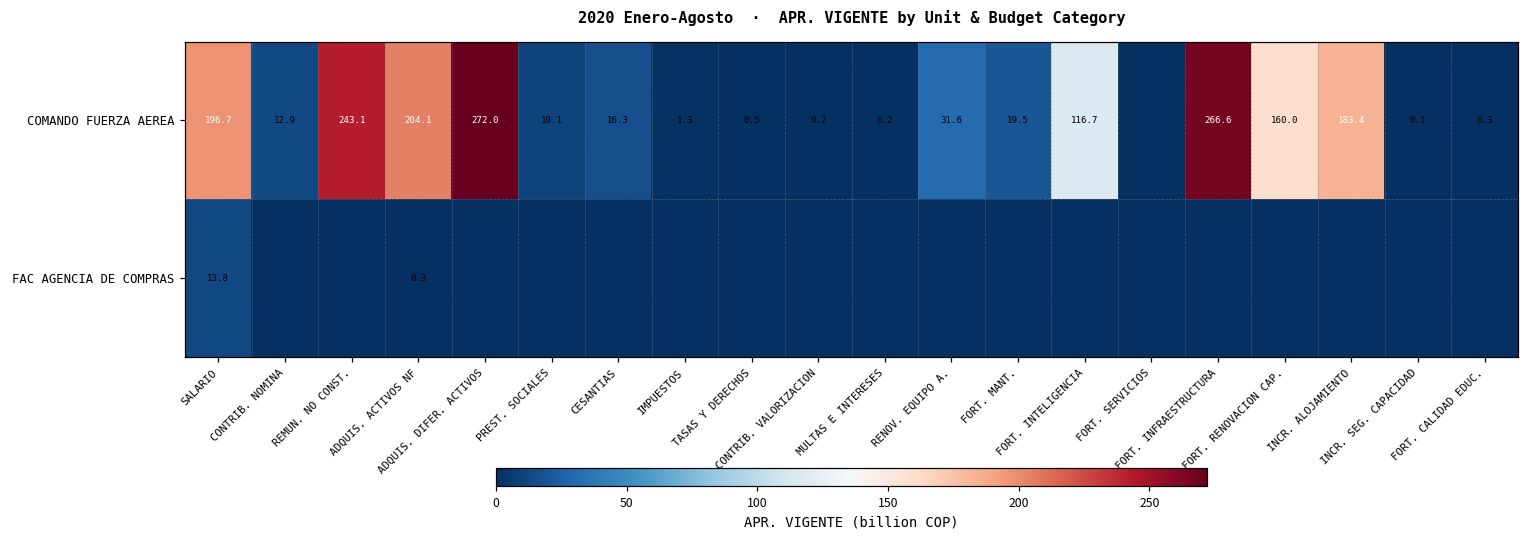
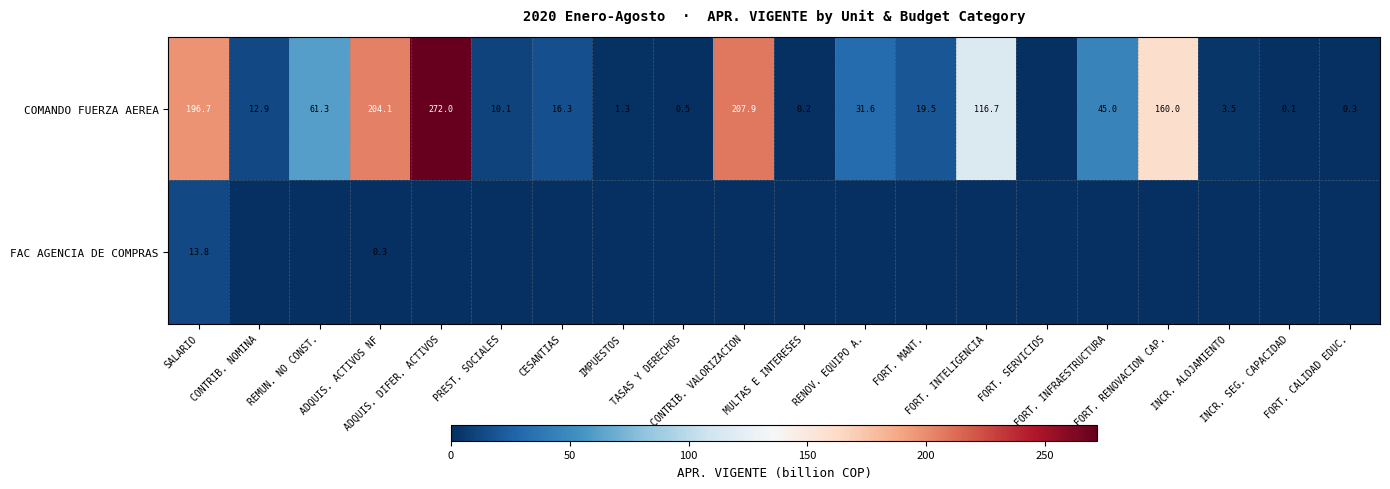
  {
    "COMANDO FUERZA AEREA": {
      "SALARIO": 196.7,
      "CONTRIB. NOMINA": 12.9,
-     "REMUN. NO CONST.": 243.1,
+     "REMUN. NO CONST.": 61.3,
      "ADQUIS. ACTIVOS NF": 204.1,
      "ADQUIS. DIFER. ACTIVOS": 272.0,
      "PREST. SOCIALES": 10.1,
      "CESANTIAS": 16.3,
      "IMPUESTOS": 1.3,
      "TASAS Y DERECHOS": 0.5,
-     "CONTRIB. VALORIZACION": 0.2,
+     "CONTRIB. VALORIZACION": 207.9,
      "MULTAS E INTERESES": 0.2,
      "RENOV. EQUIPO A.": 31.6,
      "FORT. MANT.": 19.5,
      "FORT. INTELIGENCIA": 116.7,
-     "FORT. INFRAESTRUCTURA": 266.6,
+     "FORT. INFRAESTRUCTURA": 45.0,
      "FORT. RENOVACION CAP.": 160.0,
-     "INCR. ALOJAMIENTO": 183.4,
+     "INCR. ALOJAMIENTO": 3.5,
      "INCR. SEG. CAPACIDAD": 0.1,
      "FORT. CALIDAD EDUC.": 0.3
    },
    "FAC AGENCIA DE COMPRAS": {
      "SALARIO": 13.8,
      "ADQUIS. ACTIVOS NF": 0.3
    }
  }
